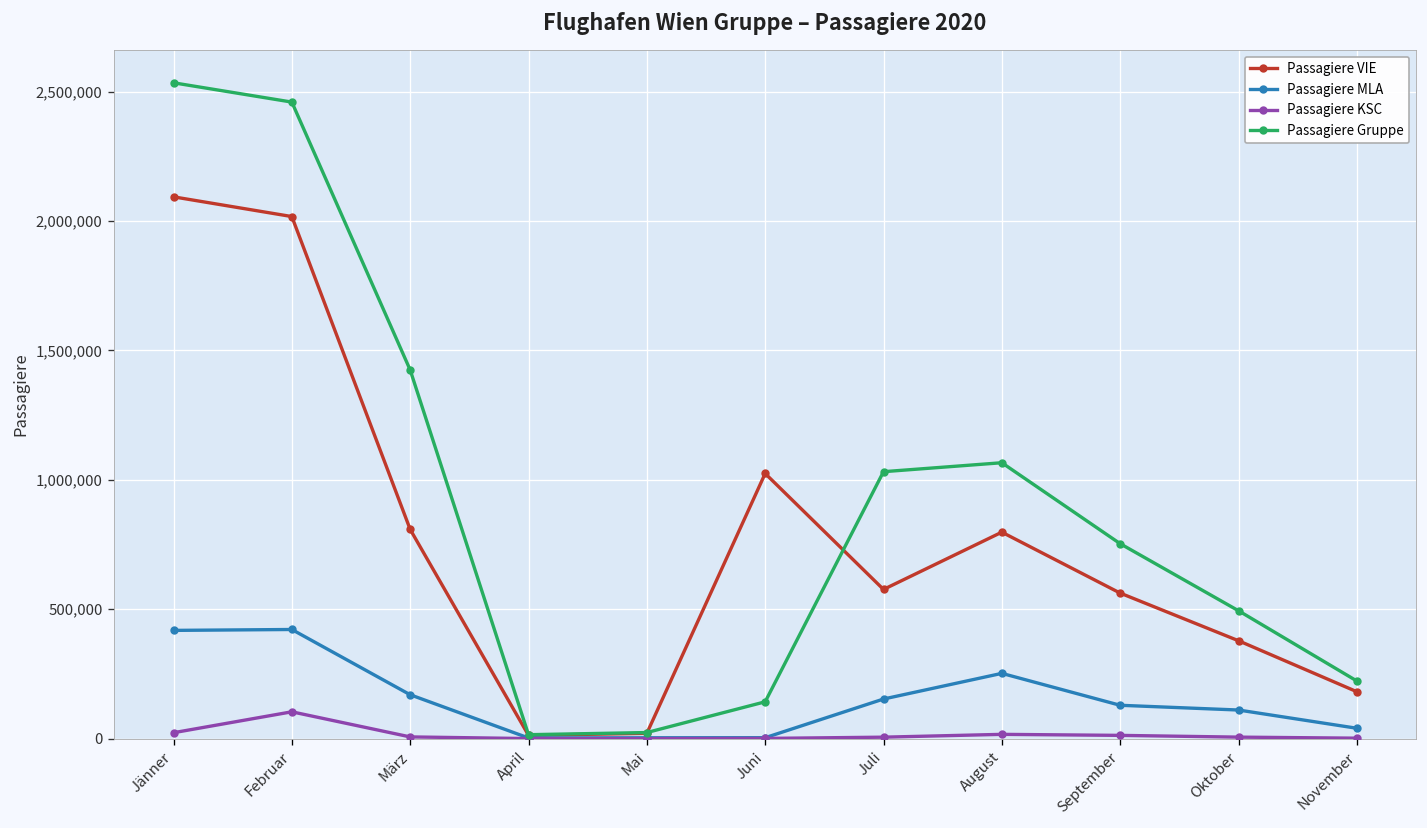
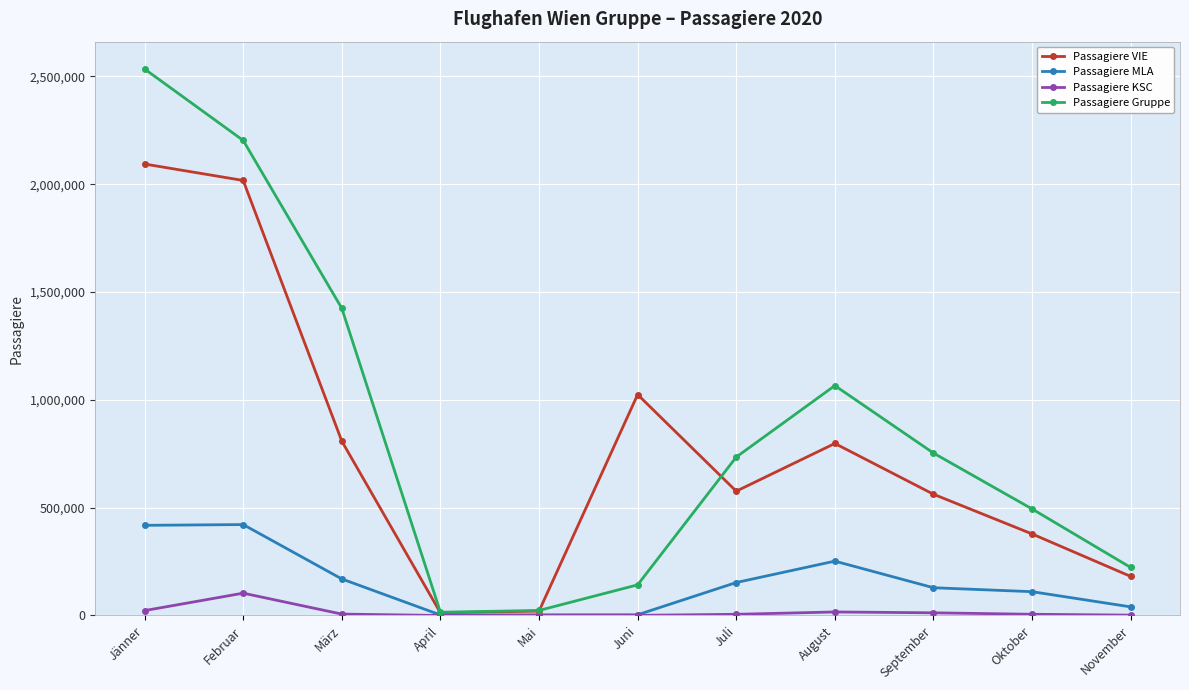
  {
    "Passagiere VIE": {
      "Jänner": "2,090,000",
      "Februar": "2,020,000",
      "März": "810,000",
      "Juni": "1,020,000",
      "Juli": "580,000",
      "August": "800,000",
      "September": "560,000",
      "Oktober": "380,000",
      "November": "180,000"
    },
    "Passagiere MLA": {
      "Jänner": "420,000",
      "Februar": "420,000",
      "März": "170,000",
      "Juli": "150,000",
      "August": "250,000",
      "September": "130,000",
      "Oktober": "110,000",
      "November": "40,000"
    },
    "Passagiere KSC": {
      "Jänner": "20,000",
      "Februar": "100,000",
      "März": "10,000",
      "Juli": "10,000",
      "August": "20,000",
      "September": "10,000",
      "Oktober": "10,000",
      "November": "0"
    },
    "Passagiere Gruppe": {
      "Jänner": "2,530,000",
-     "Februar": "2,460,000",
+     "Februar": "2,200,000",
      "März": "1,420,000",
      "Juni": "140,000",
-     "Juli": "1,030,000",
+     "Juli": "730,000",
      "August": "1,070,000",
      "September": "750,000",
      "Oktober": "490,000",
      "November": "220,000"
    }
  }
